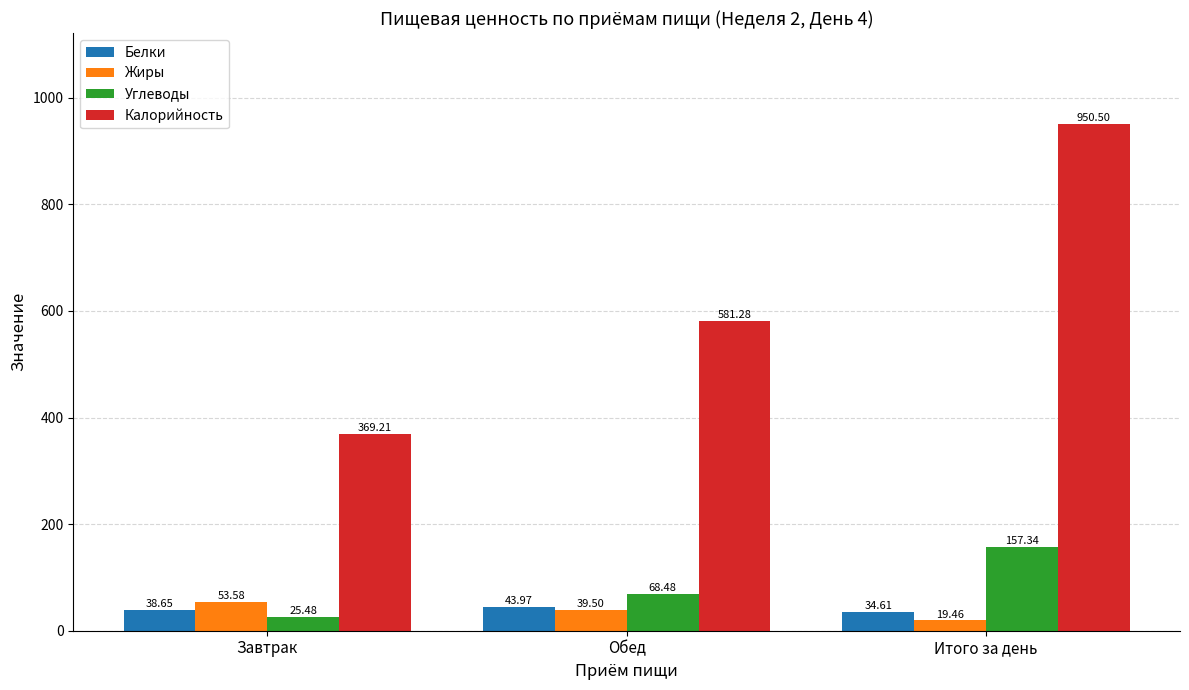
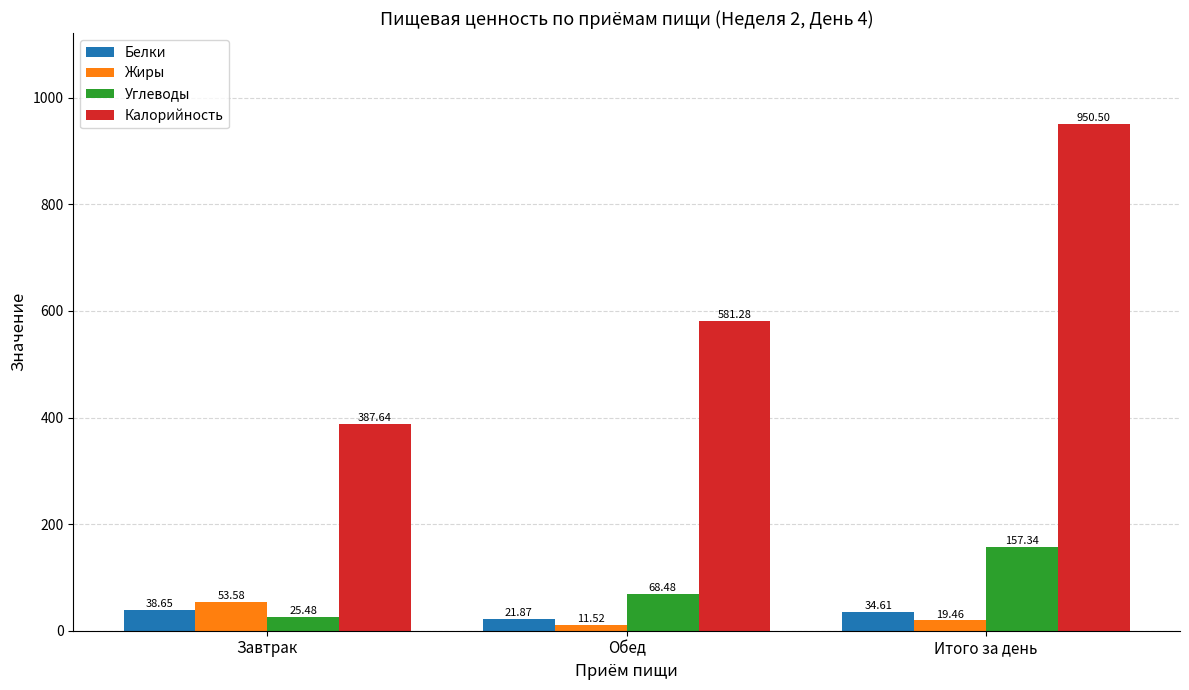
  {
    "Белки": {
      "Завтрак": 38.65,
-     "Обед": 43.97,
+     "Обед": 21.87,
      "Итого за день": 34.61
    },
    "Жиры": {
      "Завтрак": 53.58,
-     "Обед": 39.50,
+     "Обед": 11.52,
      "Итого за день": 19.46
    },
    "Углеводы": {
      "Завтрак": 25.48,
      "Обед": 68.48,
      "Итого за день": 157.34
    },
    "Калорийность": {
-     "Завтрак": 369.21,
+     "Завтрак": 387.64,
      "Обед": 581.28,
      "Итого за день": 950.50
    }
  }
